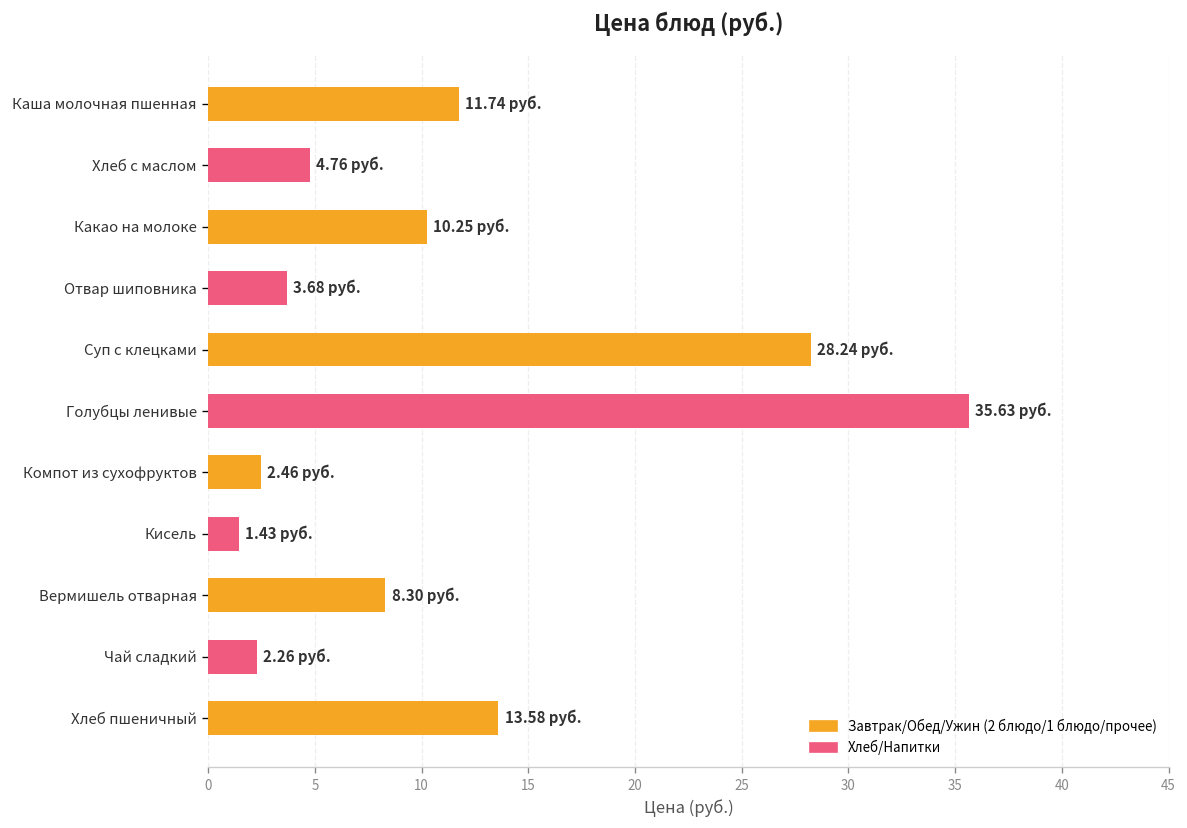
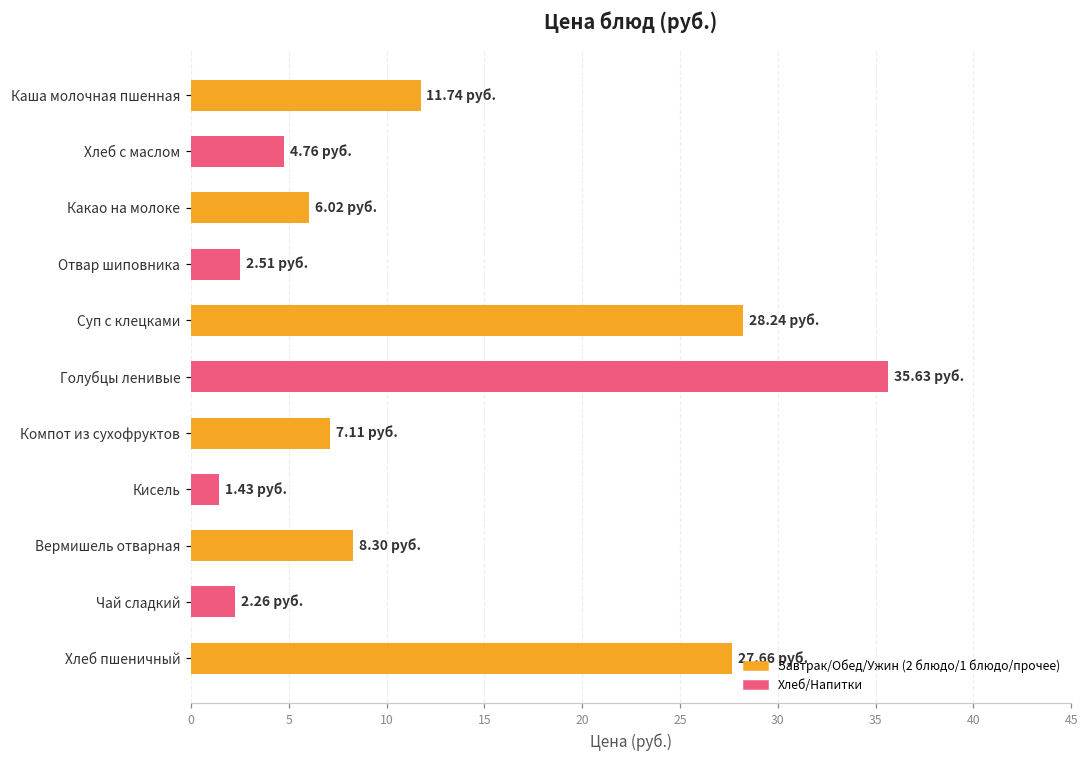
  {
    "Каша молочная пшенная": 11.74,
    "Хлеб с маслом": 4.76,
-   "Какао на молоке": 10.25,
-   "Отвар шиповника": 3.68,
+   "Какао на молоке": 6.02,
+   "Отвар шиповника": 2.51,
    "Суп с клецками": 28.24,
    "Голубцы ленивые": 35.63,
-   "Компот из сухофруктов": 2.46,
+   "Компот из сухофруктов": 7.11,
    "Кисель": 1.43,
    "Вермишель отварная": 8.30,
    "Чай сладкий": 2.26,
-   "Хлеб пшеничный": 13.58
+   "Хлеб пшеничный": 27.66
  }
